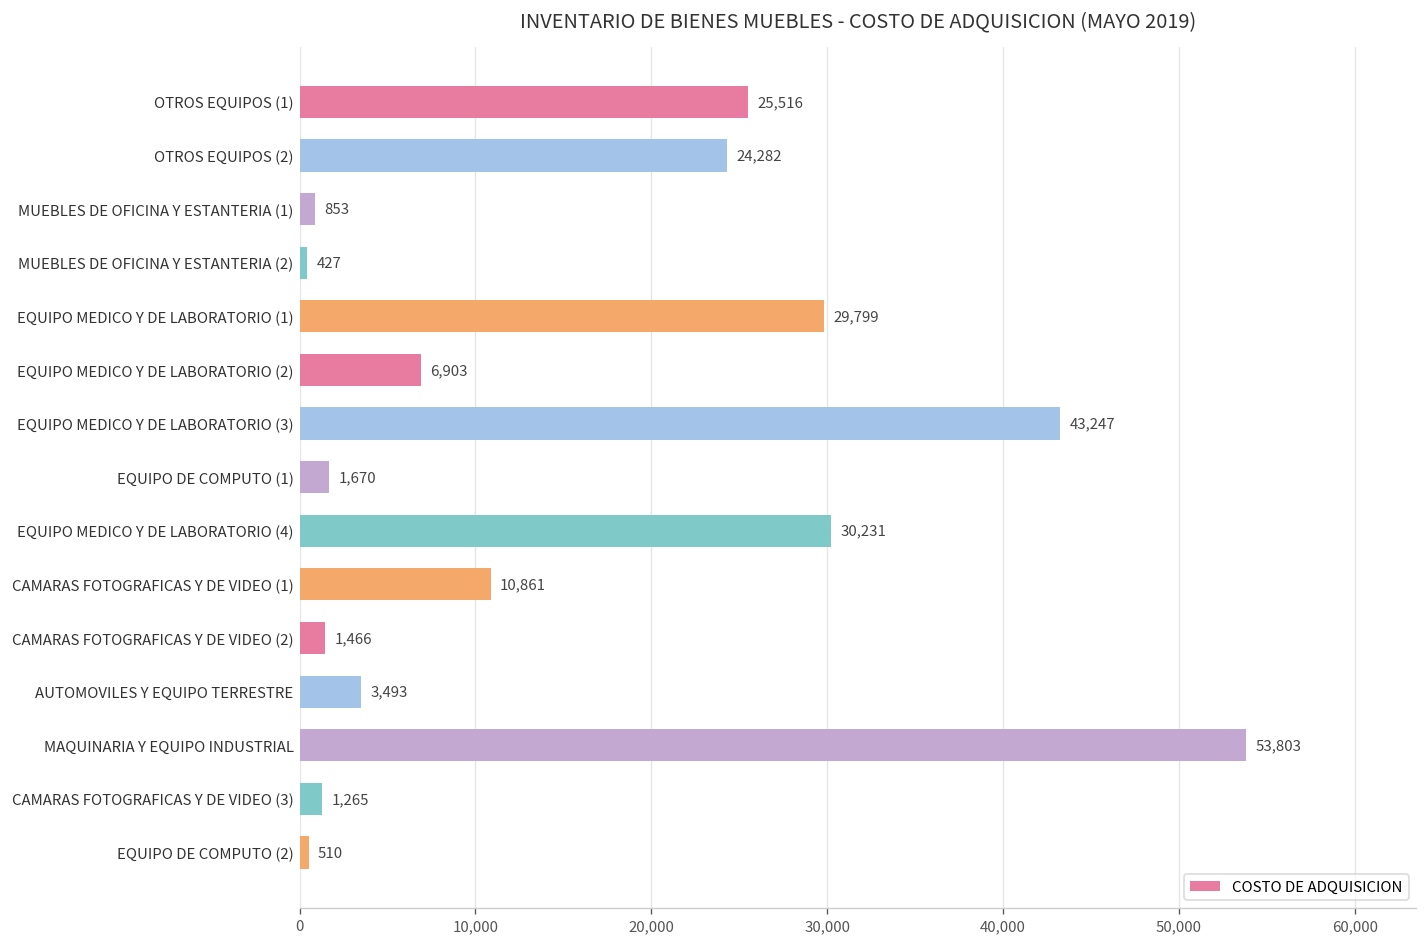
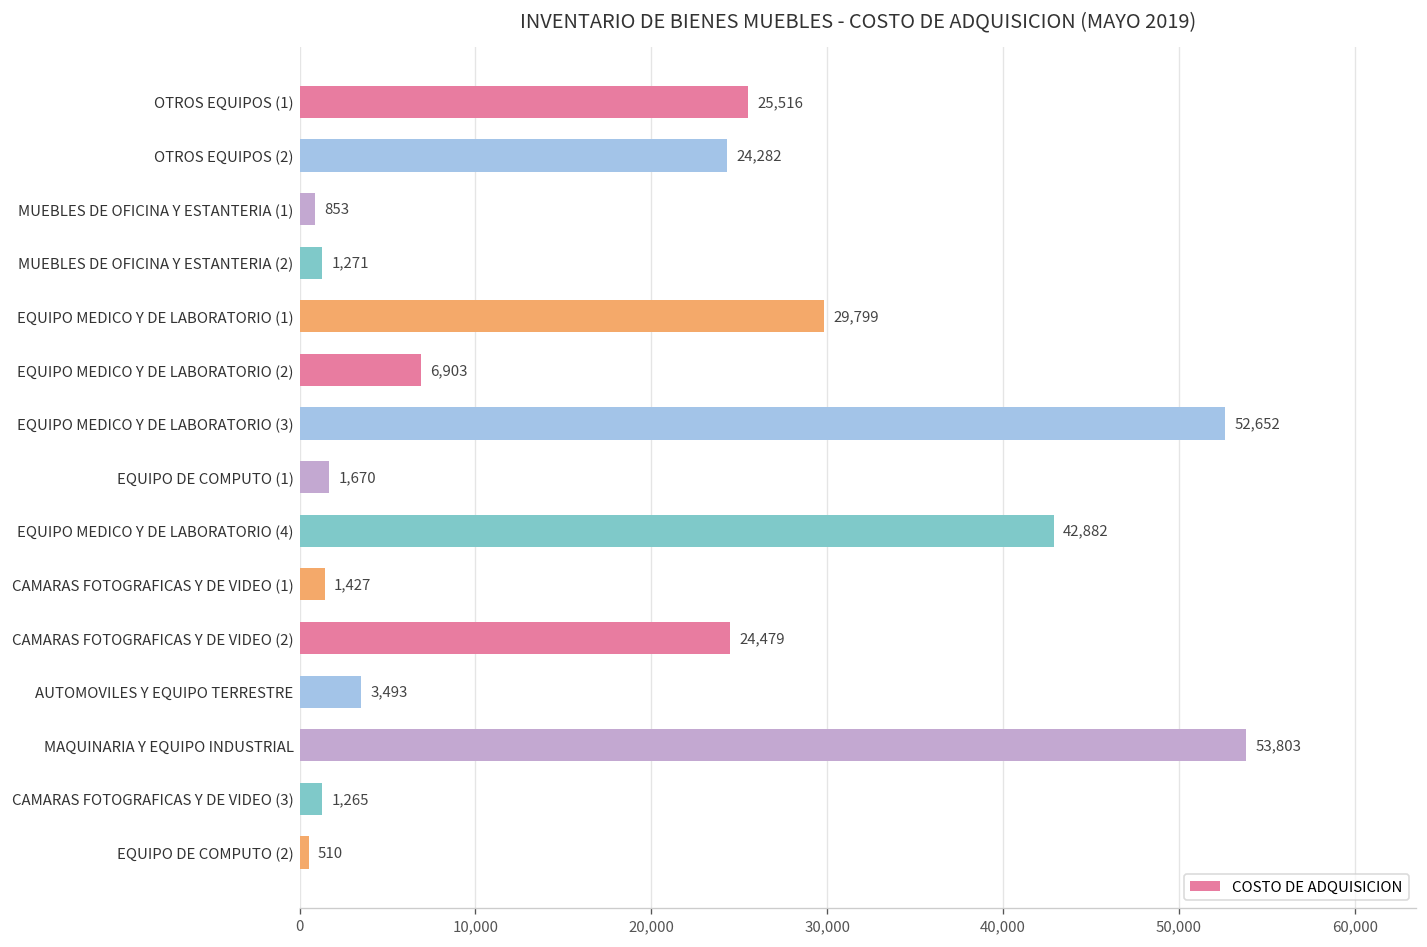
  {
    "OTROS EQUIPOS (1)": "25,516",
    "OTROS EQUIPOS (2)": "24,282",
    "MUEBLES DE OFICINA Y ESTANTERIA (1)": "853",
-   "MUEBLES DE OFICINA Y ESTANTERIA (2)": "427",
+   "MUEBLES DE OFICINA Y ESTANTERIA (2)": "1,271",
    "EQUIPO MEDICO Y DE LABORATORIO (1)": "29,799",
    "EQUIPO MEDICO Y DE LABORATORIO (2)": "6,903",
-   "EQUIPO MEDICO Y DE LABORATORIO (3)": "43,247",
+   "EQUIPO MEDICO Y DE LABORATORIO (3)": "52,652",
    "EQUIPO DE COMPUTO (1)": "1,670",
-   "EQUIPO MEDICO Y DE LABORATORIO (4)": "30,231",
-   "CAMARAS FOTOGRAFICAS Y DE VIDEO (1)": "10,861",
-   "CAMARAS FOTOGRAFICAS Y DE VIDEO (2)": "1,466",
+   "EQUIPO MEDICO Y DE LABORATORIO (4)": "42,882",
+   "CAMARAS FOTOGRAFICAS Y DE VIDEO (1)": "1,427",
+   "CAMARAS FOTOGRAFICAS Y DE VIDEO (2)": "24,479",
    "AUTOMOVILES Y EQUIPO TERRESTRE": "3,493",
    "MAQUINARIA Y EQUIPO INDUSTRIAL": "53,803",
    "CAMARAS FOTOGRAFICAS Y DE VIDEO (3)": "1,265",
    "EQUIPO DE COMPUTO (2)": "510"
  }
